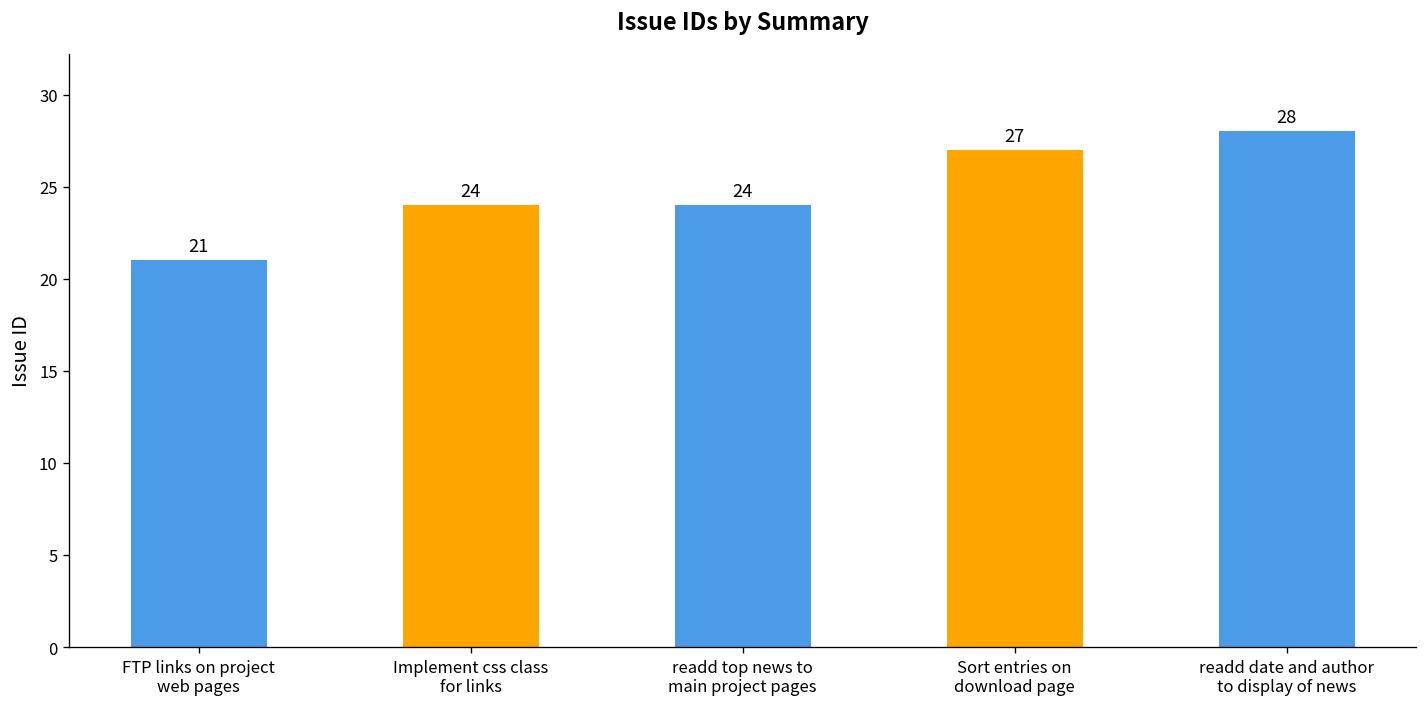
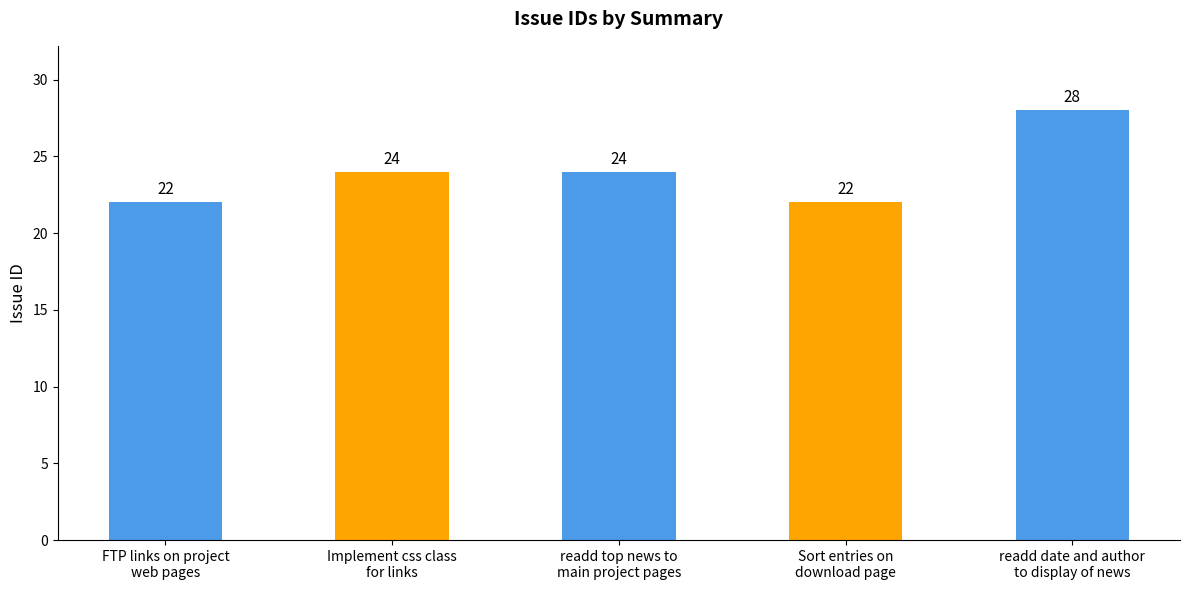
  {
-   "FTP links on project web pages": 21,
+   "FTP links on project web pages": 22,
    "Implement css class for links": 24,
    "readd top news to main project pages": 24,
-   "Sort entries on download page": 27,
+   "Sort entries on download page": 22,
    "readd date and author to display of news": 28
  }
